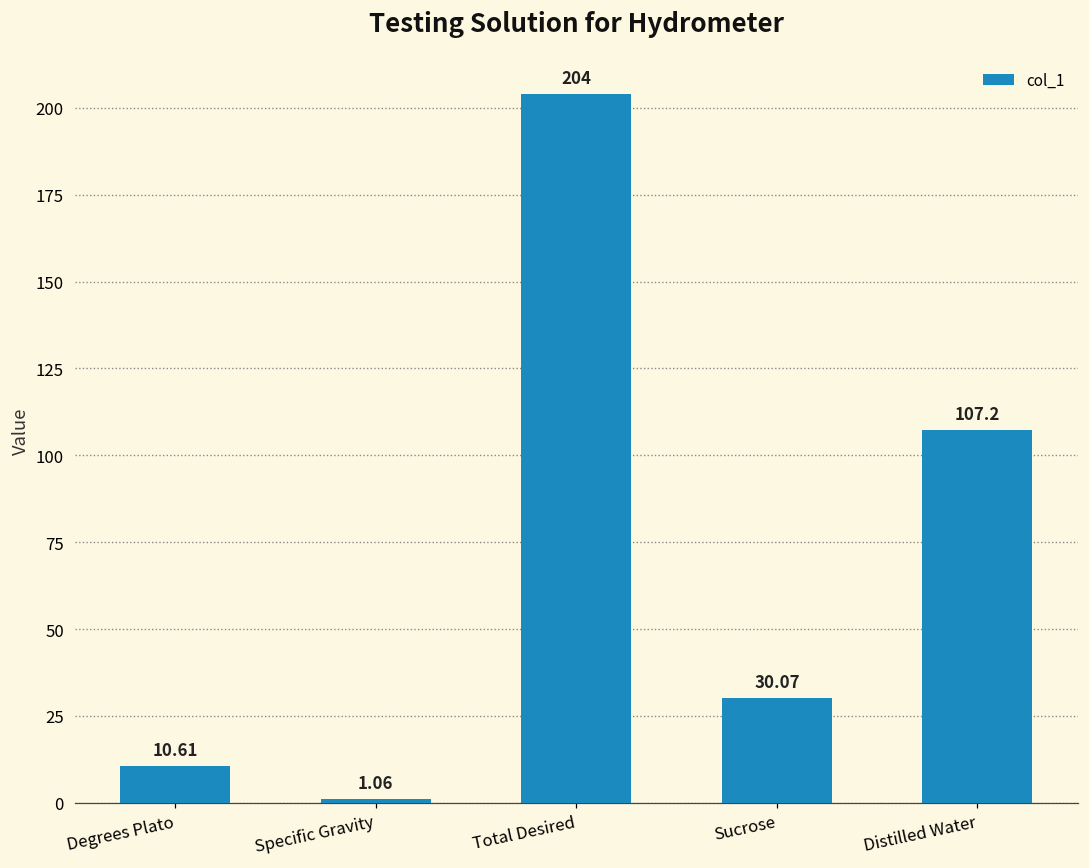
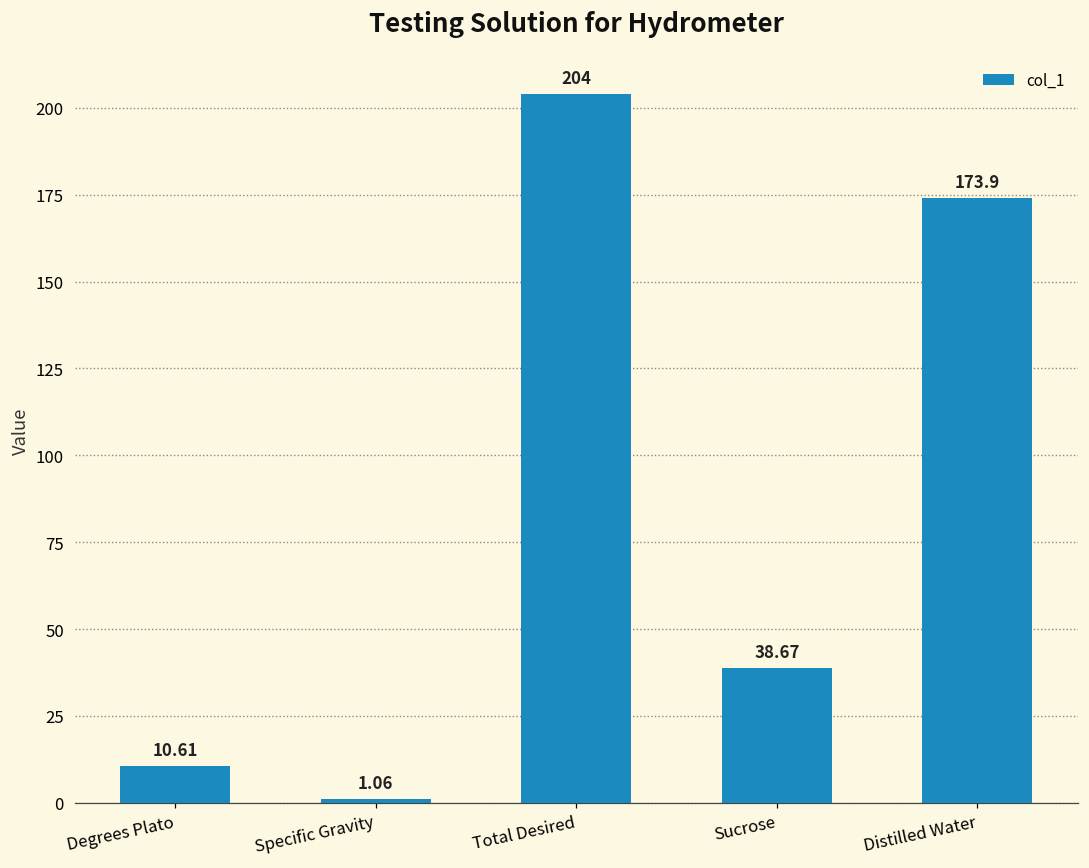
  {
    "Degrees Plato": 10.61,
    "Specific Gravity": 1.06,
    "Total Desired": 204,
-   "Sucrose": 30.07,
-   "Distilled Water": 107.2
+   "Sucrose": 38.67,
+   "Distilled Water": 173.9
  }
